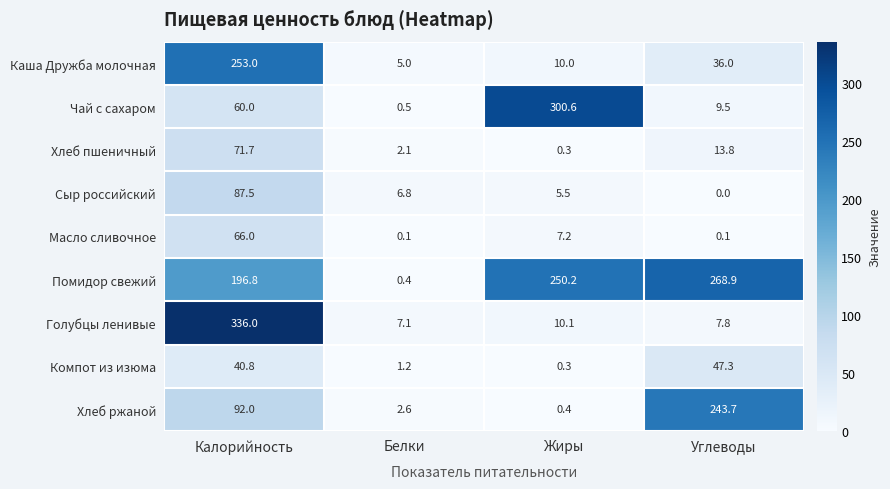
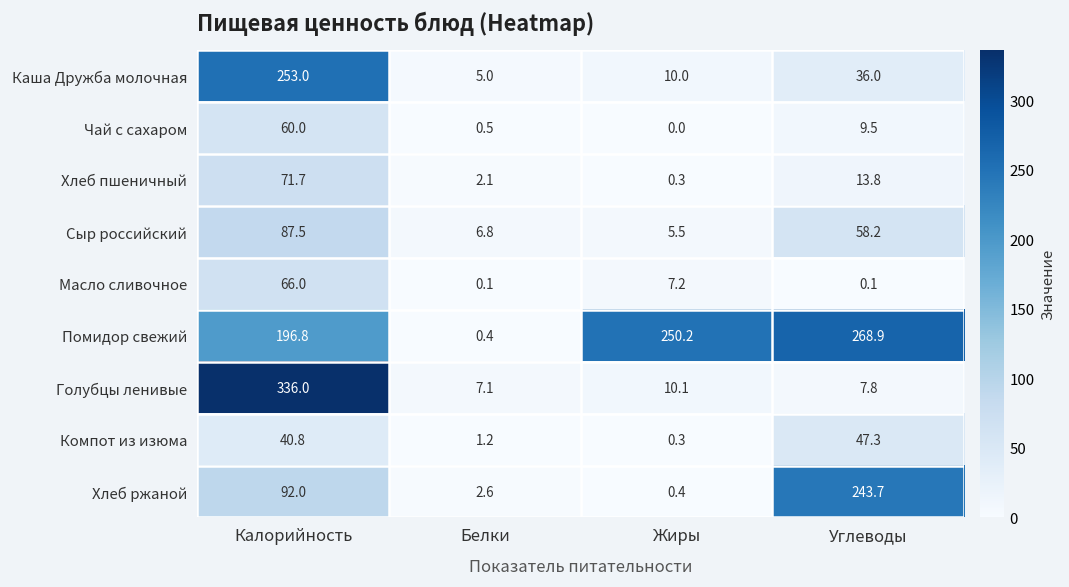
  {
    "Каша Дружба молочная": {
      "Калорийность": 253.0,
      "Белки": 5.0,
      "Жиры": 10.0,
      "Углеводы": 36.0
    },
    "Чай с сахаром": {
      "Калорийность": 60.0,
      "Белки": 0.5,
-     "Жиры": 300.6,
+     "Жиры": 0.0,
      "Углеводы": 9.5
    },
    "Хлеб пшеничный": {
      "Калорийность": 71.7,
      "Белки": 2.1,
      "Жиры": 0.3,
      "Углеводы": 13.8
    },
    "Сыр российский": {
      "Калорийность": 87.5,
      "Белки": 6.8,
      "Жиры": 5.5,
-     "Углеводы": 0.0
+     "Углеводы": 58.2
    },
    "Масло сливочное": {
      "Калорийность": 66.0,
      "Белки": 0.1,
      "Жиры": 7.2,
      "Углеводы": 0.1
    },
    "Помидор свежий": {
      "Калорийность": 196.8,
      "Белки": 0.4,
      "Жиры": 250.2,
      "Углеводы": 268.9
    },
    "Голубцы ленивые": {
      "Калорийность": 336.0,
      "Белки": 7.1,
      "Жиры": 10.1,
      "Углеводы": 7.8
    },
    "Компот из изюма": {
      "Калорийность": 40.8,
      "Белки": 1.2,
      "Жиры": 0.3,
      "Углеводы": 47.3
    },
    "Хлеб ржаной": {
      "Калорийность": 92.0,
      "Белки": 2.6,
      "Жиры": 0.4,
      "Углеводы": 243.7
    }
  }
